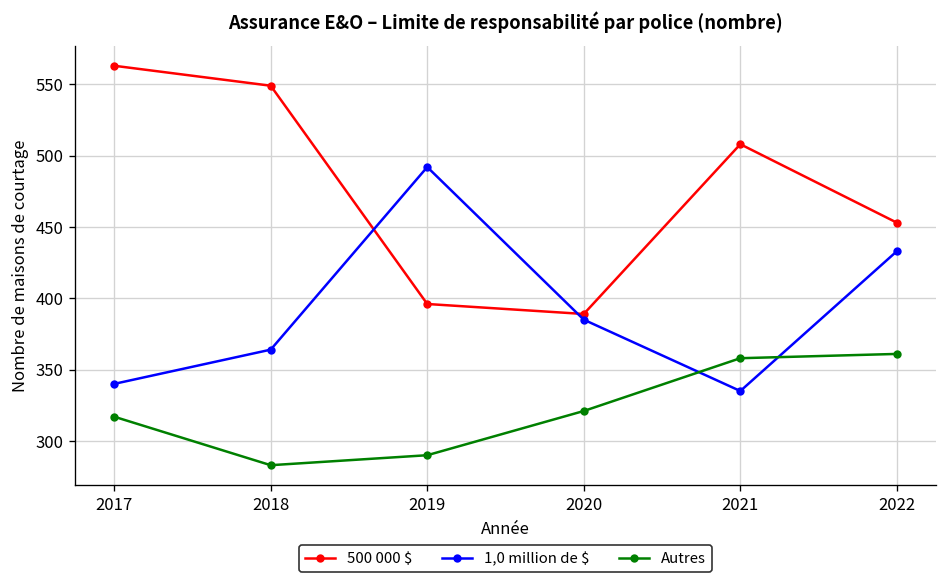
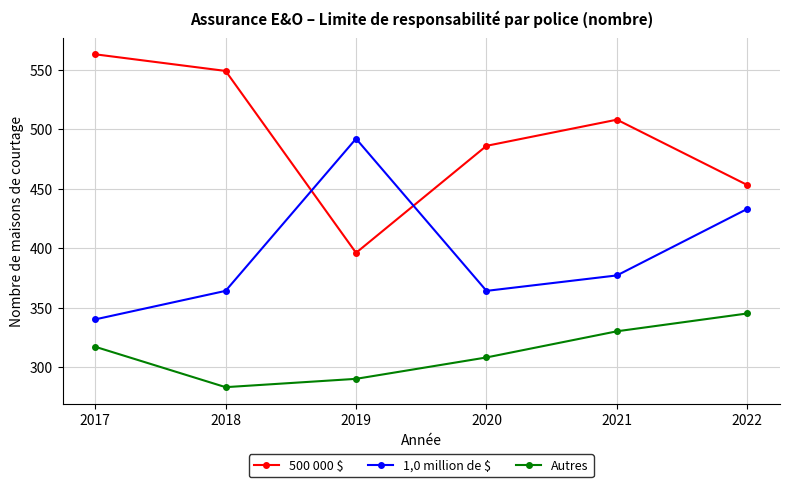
  {
    "500 000 $": {
      "2017": 563,
      "2018": 549,
      "2019": 396,
-     "2020": 389,
+     "2020": 486,
      "2021": 508,
      "2022": 453
    },
    "1,0 million de $": {
      "2017": 340,
      "2018": 364,
      "2019": 492,
-     "2020": 385,
-     "2021": 335,
+     "2020": 364,
+     "2021": 377,
      "2022": 433
    },
    "Autres": {
      "2017": 317,
      "2018": 283,
      "2019": 290,
-     "2020": 321,
-     "2021": 358,
-     "2022": 361
+     "2020": 308,
+     "2021": 330,
+     "2022": 345
    }
  }
